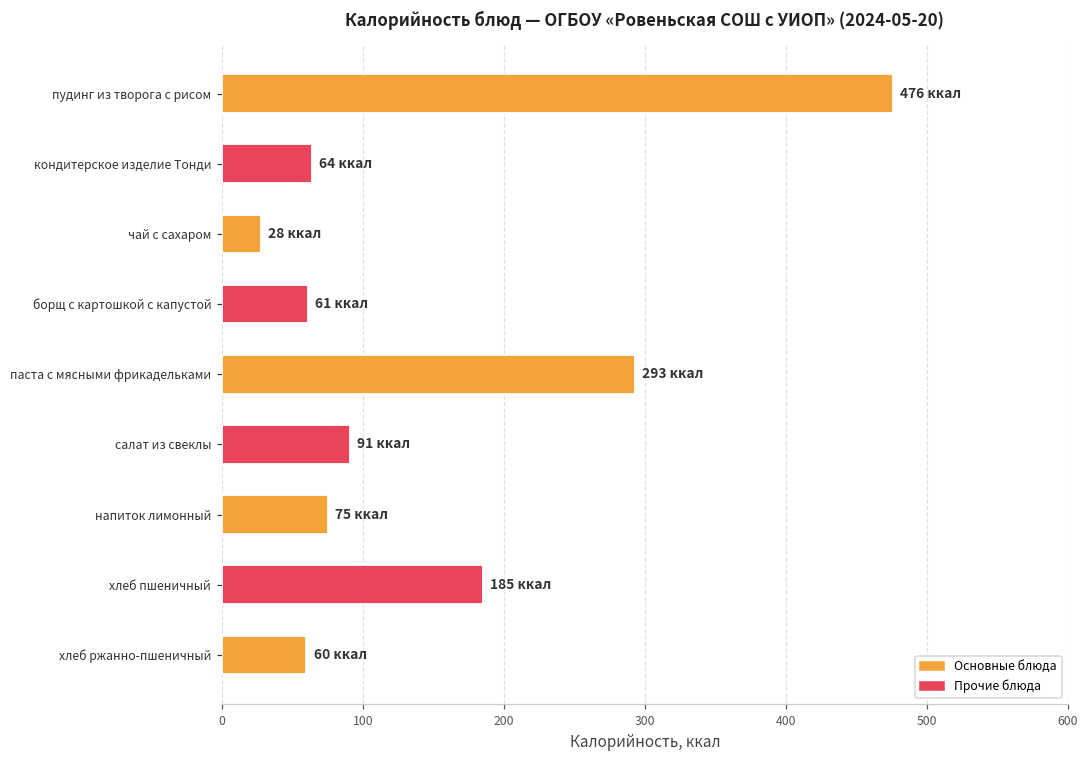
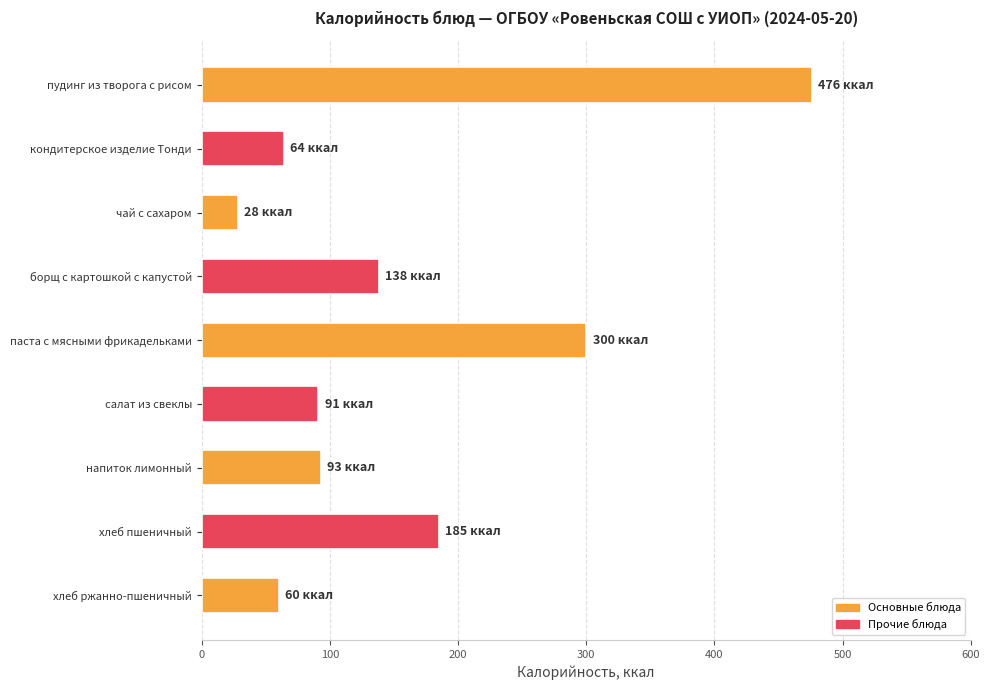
  {
    "пудинг из творога с рисом": 476,
    "кондитерское изделие Тонди": 64,
    "чай с сахаром": 28,
-   "борщ с картошкой с капустой": 61,
-   "паста с мясными фрикадельками": 293,
+   "борщ с картошкой с капустой": 138,
+   "паста с мясными фрикадельками": 300,
    "салат из свеклы": 91,
-   "напиток лимонный": 75,
+   "напиток лимонный": 93,
    "хлеб пшеничный": 185,
    "хлеб ржанно-пшеничный": 60
  }
